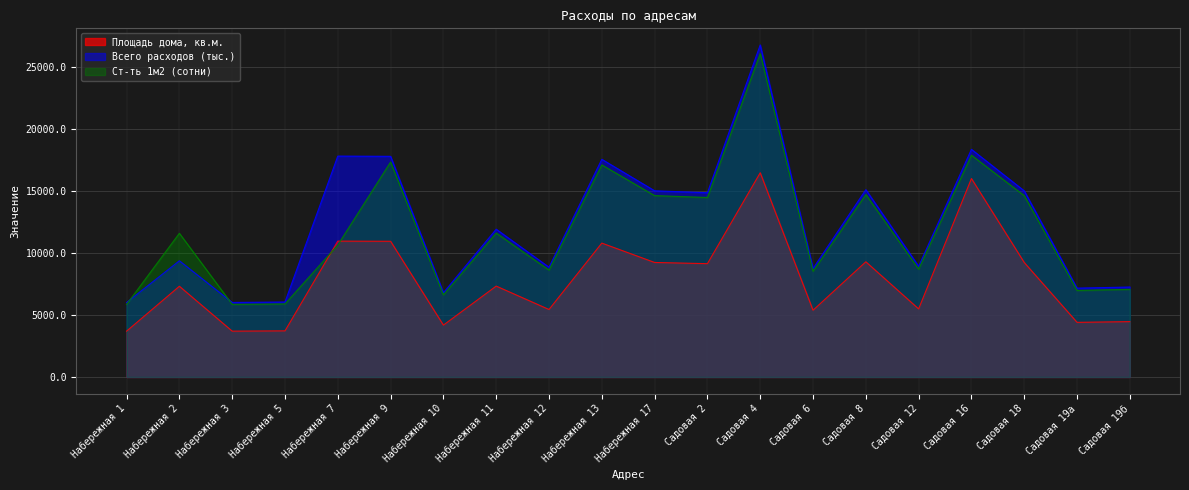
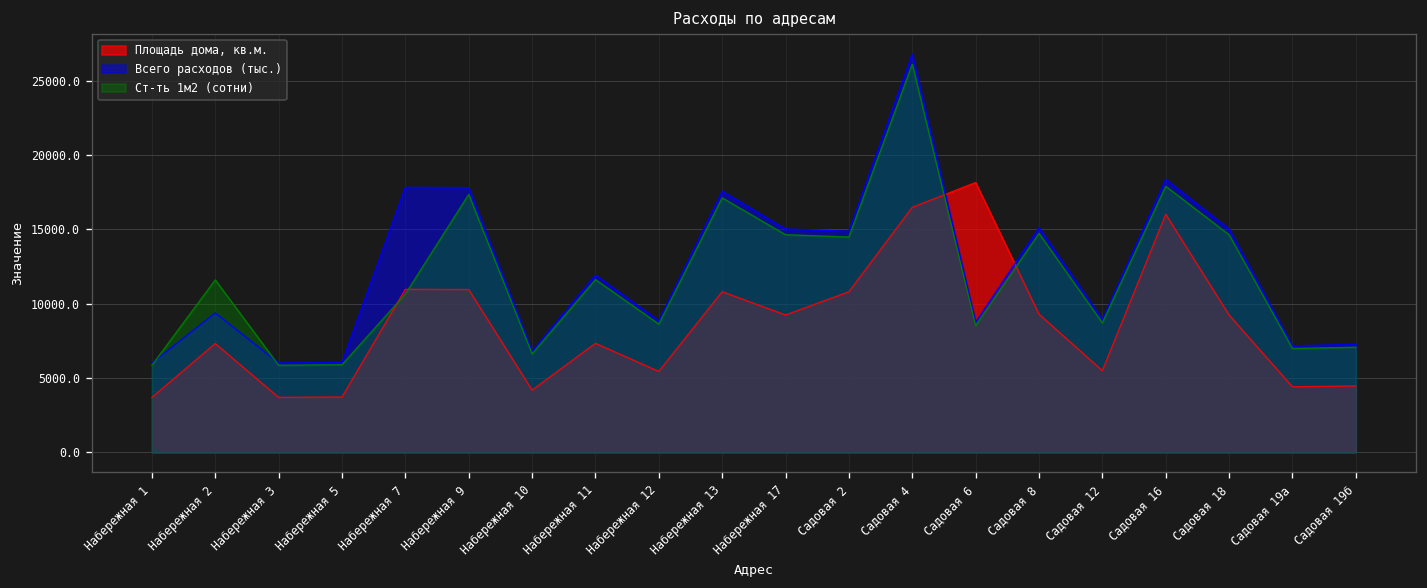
  {
    "Площадь дома, кв.м.": {
      "Набережная 1": 3700,
      "Набережная 2": 7300,
      "Набережная 3": 3700,
      "Набережная 5": 3700,
      "Набережная 7": 11000,
      "Набережная 9": 10900,
      "Набережная 10": 4200,
      "Набережная 11": 7300,
      "Набережная 12": 5400,
      "Набережная 13": 10800,
      "Набережная 17": 9200,
-     "Садовая 2": 9100,
+     "Садовая 2": 10800,
      "Садовая 4": 16500,
-     "Садовая 6": 5400,
+     "Садовая 6": 18100,
      "Садовая 8": 9300,
      "Садовая 12": 5500,
      "Садовая 16": 16000,
      "Садовая 18": 9200,
      "Садовая 19а": 4400,
      "Садовая 19б": 4500
    },
    "Всего расходов (тыс.)": {
      "Набережная 2": 9400,
      "Набережная 7": 17800,
      "Набережная 9": 17800,
      "Набережная 11": 11900,
      "Набережная 12": 8900,
      "Набережная 13": 17600,
      "Набережная 17": 15000,
      "Садовая 2": 14900,
      "Садовая 4": 26800,
      "Садовая 6": 8800,
      "Садовая 8": 15100,
      "Садовая 12": 8900,
      "Садовая 16": 18400,
      "Садовая 18": 15000
    },
    "Ст-ть 1м2 (сотни)": {
      "Набережная 2": 11600,
      "Набережная 7": 10600,
      "Набережная 9": 17300,
      "Набережная 11": 11600,
      "Набережная 12": 8600,
      "Набережная 13": 17100,
      "Набережная 17": 14600,
      "Садовая 2": 14500,
      "Садовая 4": 26100,
      "Садовая 6": 8500,
      "Садовая 8": 14700,
      "Садовая 12": 8700,
      "Садовая 16": 17900,
      "Садовая 18": 14600
    }
  }
